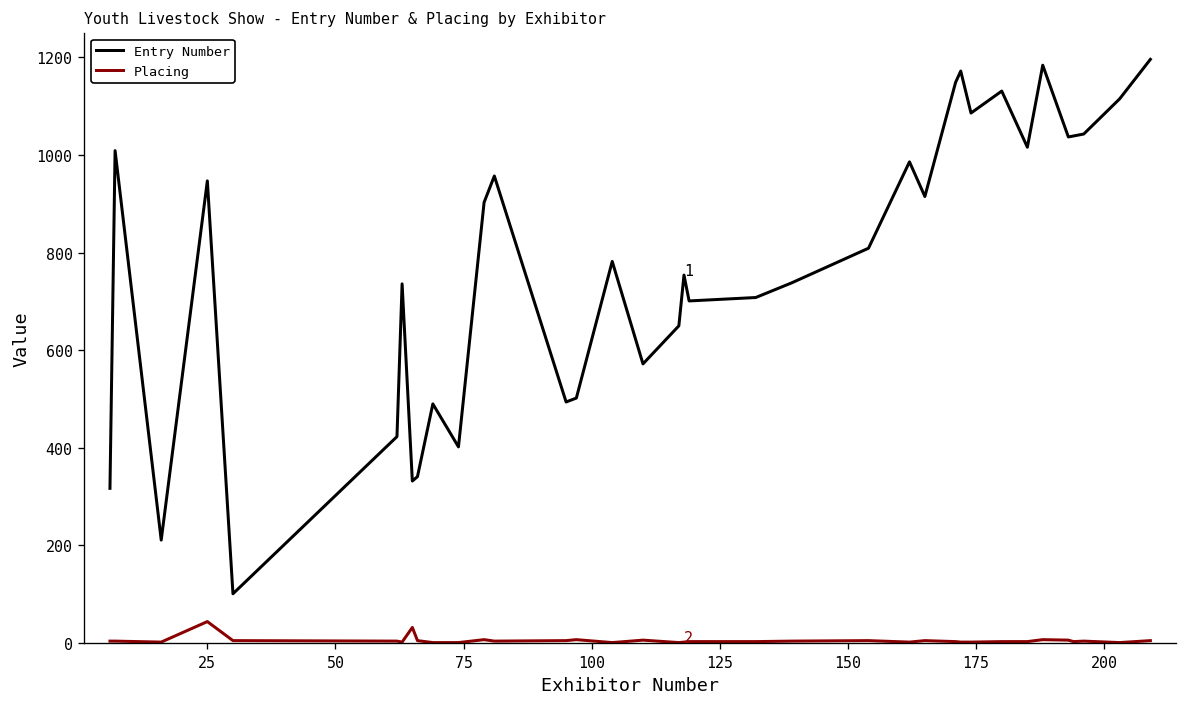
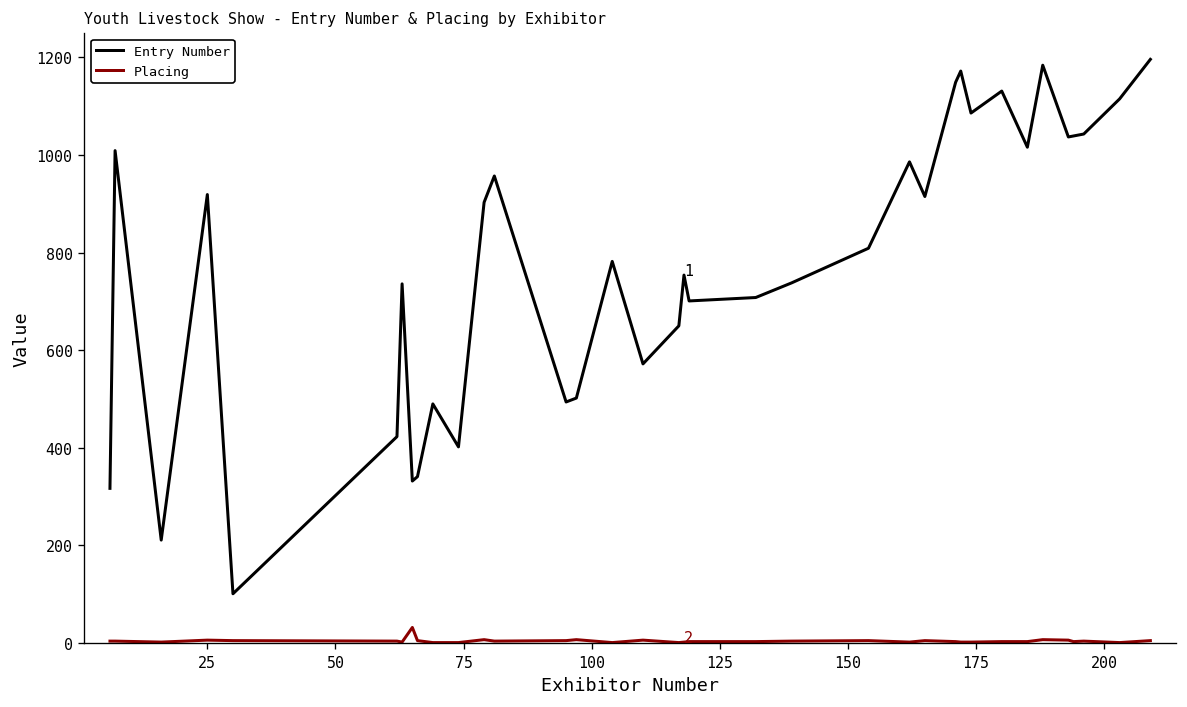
  {
    "Entry Number": {
-     "25": 950
+     "25": 920
    },
    "Placing": {
-     "25": 40
+     "25": 10
    }
  }
